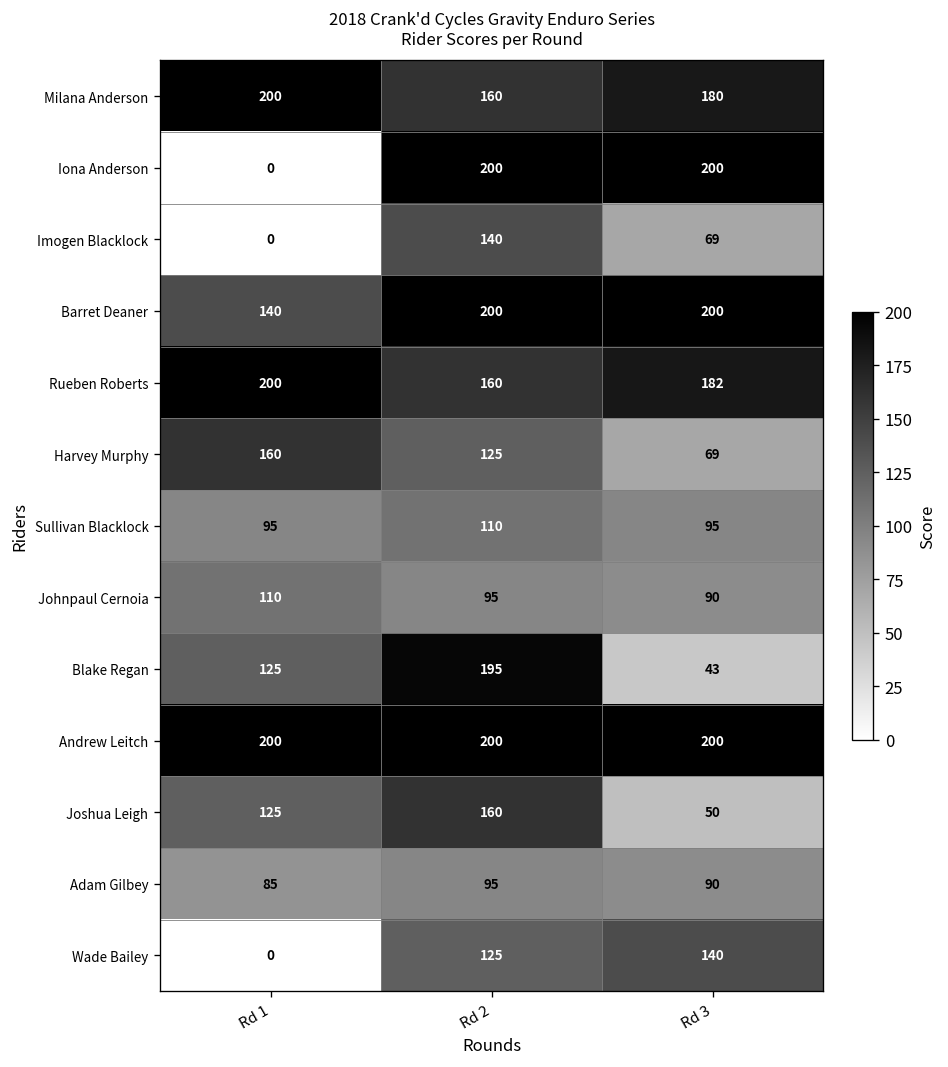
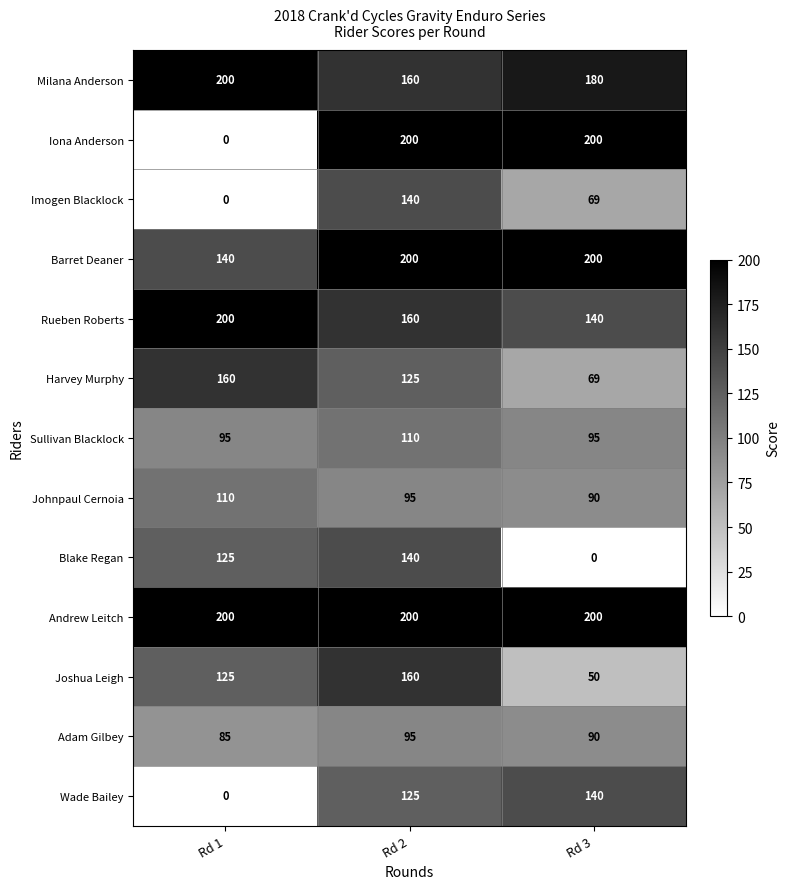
  {
    "Milana Anderson": {
      "Rd 1": 200,
      "Rd 2": 160,
      "Rd 3": 180
    },
    "Iona Anderson": {
      "Rd 1": 0,
      "Rd 2": 200,
      "Rd 3": 200
    },
    "Imogen Blacklock": {
      "Rd 1": 0,
      "Rd 2": 140,
      "Rd 3": 69
    },
    "Barret Deaner": {
      "Rd 1": 140,
      "Rd 2": 200,
      "Rd 3": 200
    },
    "Rueben Roberts": {
      "Rd 1": 200,
      "Rd 2": 160,
-     "Rd 3": 182
+     "Rd 3": 140
    },
    "Harvey Murphy": {
      "Rd 1": 160,
      "Rd 2": 125,
      "Rd 3": 69
    },
    "Sullivan Blacklock": {
      "Rd 1": 95,
      "Rd 2": 110,
      "Rd 3": 95
    },
    "Johnpaul Cernoia": {
      "Rd 1": 110,
      "Rd 2": 95,
      "Rd 3": 90
    },
    "Blake Regan": {
      "Rd 1": 125,
-     "Rd 2": 195,
-     "Rd 3": 43
+     "Rd 2": 140,
+     "Rd 3": 0
    },
    "Andrew Leitch": {
      "Rd 1": 200,
      "Rd 2": 200,
      "Rd 3": 200
    },
    "Joshua Leigh": {
      "Rd 1": 125,
      "Rd 2": 160,
      "Rd 3": 50
    },
    "Adam Gilbey": {
      "Rd 1": 85,
      "Rd 2": 95,
      "Rd 3": 90
    },
    "Wade Bailey": {
      "Rd 1": 0,
      "Rd 2": 125,
      "Rd 3": 140
    }
  }
